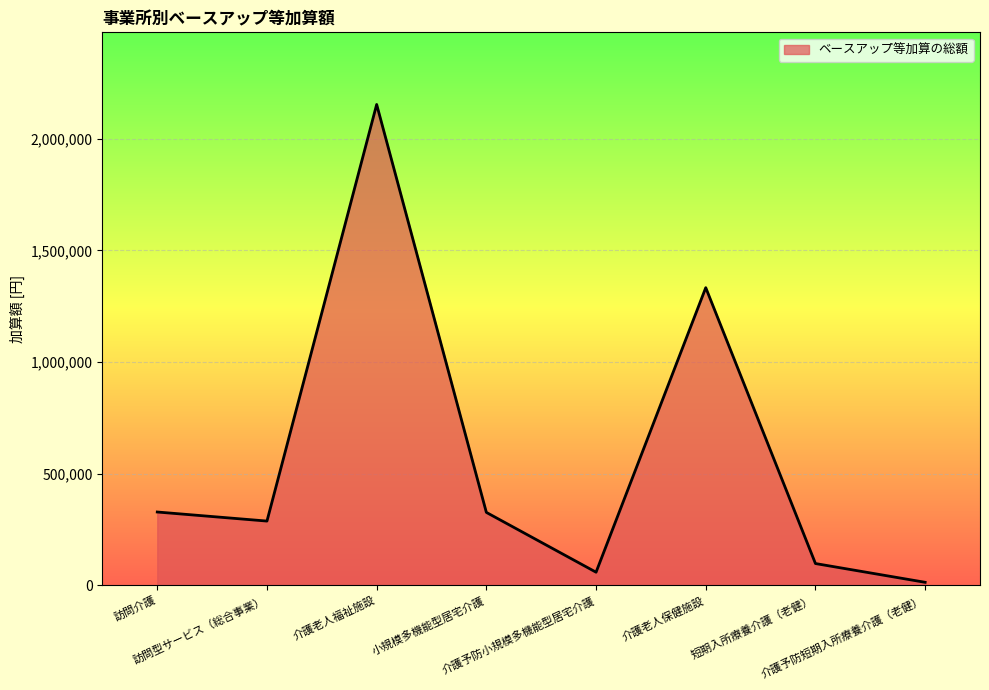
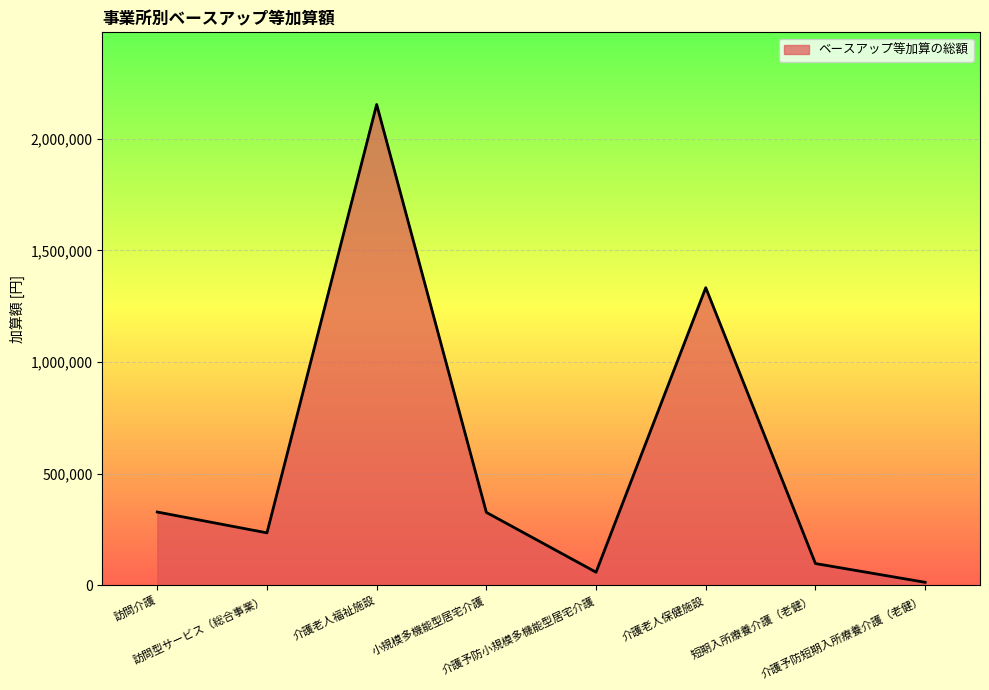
  {
    "訪問介護": "330,000",
-   "訪問型サービス（総合事業）": "290,000",
+   "訪問型サービス（総合事業）": "240,000",
    "介護老人福祉施設": "2,150,000",
    "小規模多機能型居宅介護": "330,000",
    "介護予防小規模多機能型居宅介護": "60,000",
    "介護老人保健施設": "1,330,000",
    "短期入所療養介護（老健）": "100,000",
    "介護予防短期入所療養介護（老健）": "10,000"
  }
